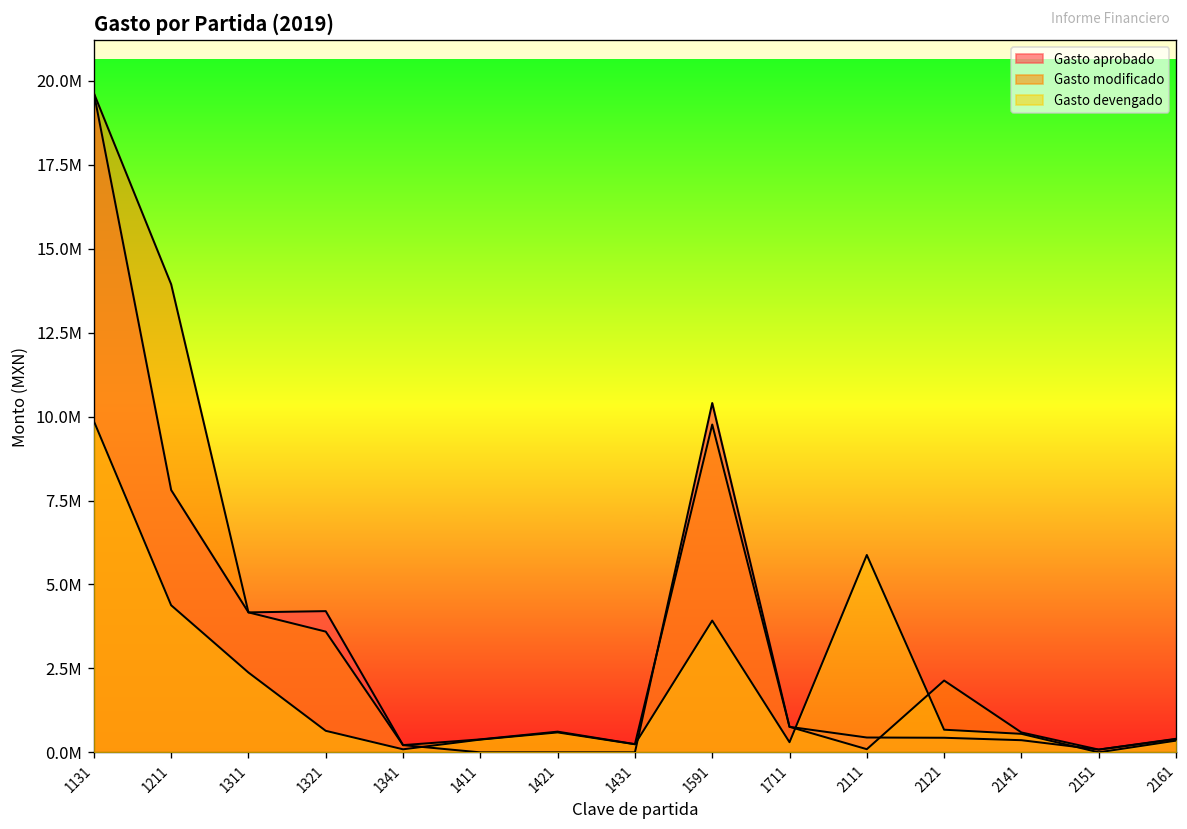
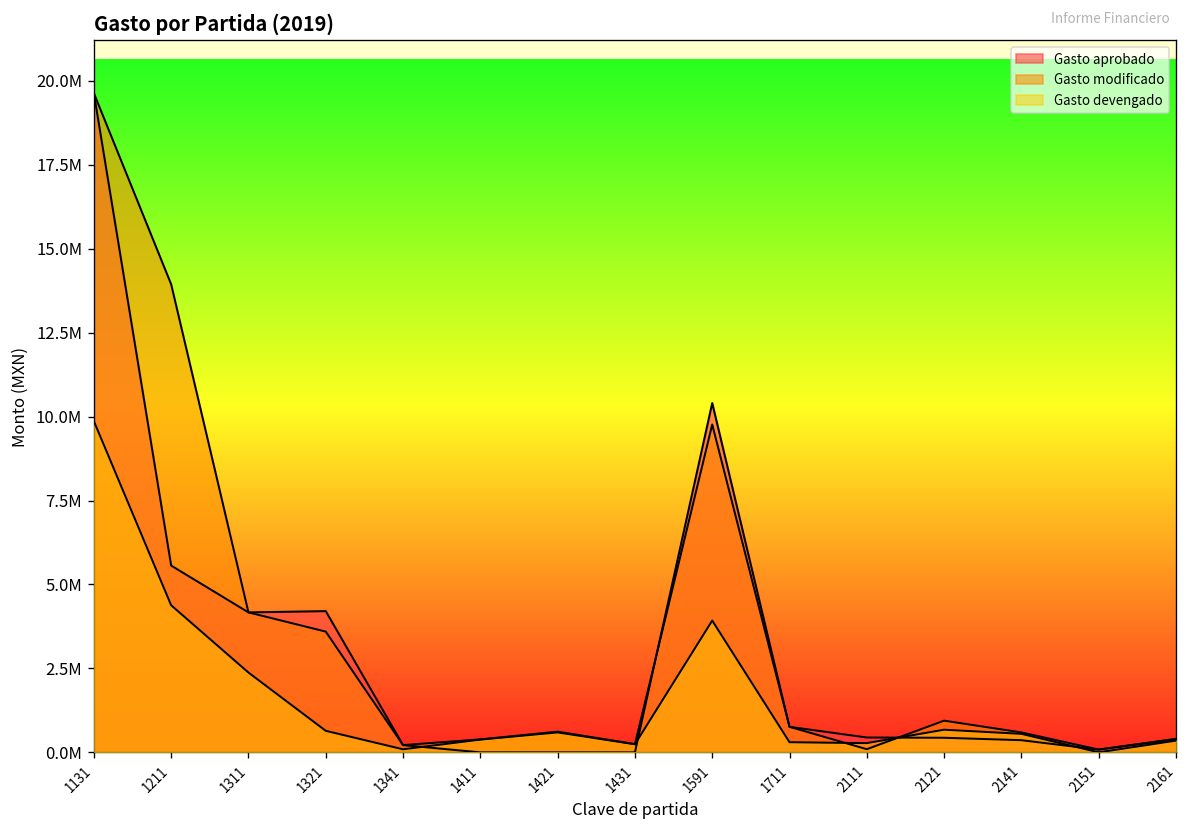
  {
    "Gasto aprobado": {
-     "1211": 7800000,
+     "1211": 5600000,
      "1321": 4200000,
      "1411": 0,
      "1421": 0,
      "1431": 0,
      "1591": 10400000,
      "2111": 400000,
      "2121": 400000,
      "2141": 400000
    },
    "Gasto modificado": {
      "1211": 13900000,
      "1321": 3600000,
      "1591": 9800000,
      "2111": 100000,
-     "2121": 2100000
+     "2121": 900000
    },
    "Gasto devengado": {
      "1131": 9900000,
      "1211": 4400000,
      "1311": 2400000,
      "1321": 600000,
      "1341": 100000,
      "1591": 3900000,
      "1711": 300000,
-     "2111": 5900000,
+     "2111": 300000,
      "2121": 700000
    }
  }
